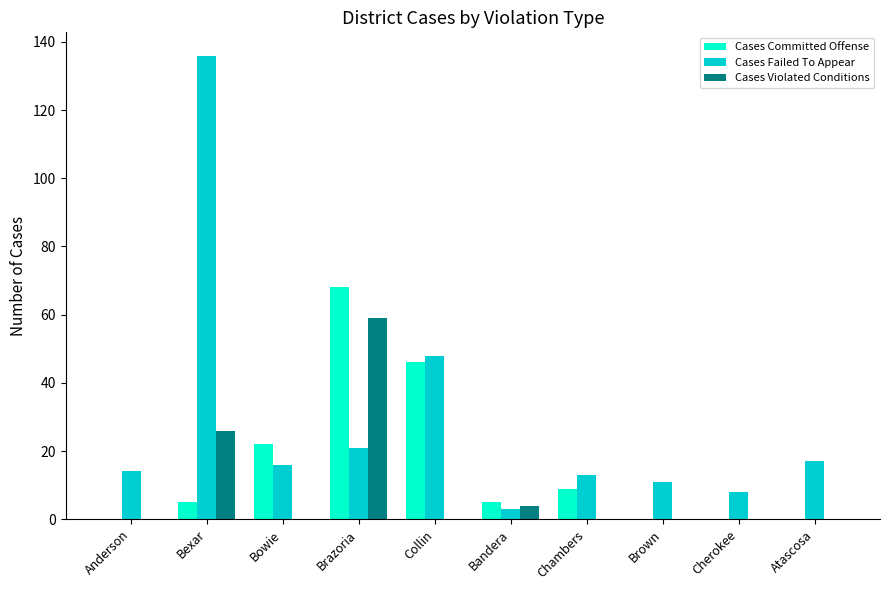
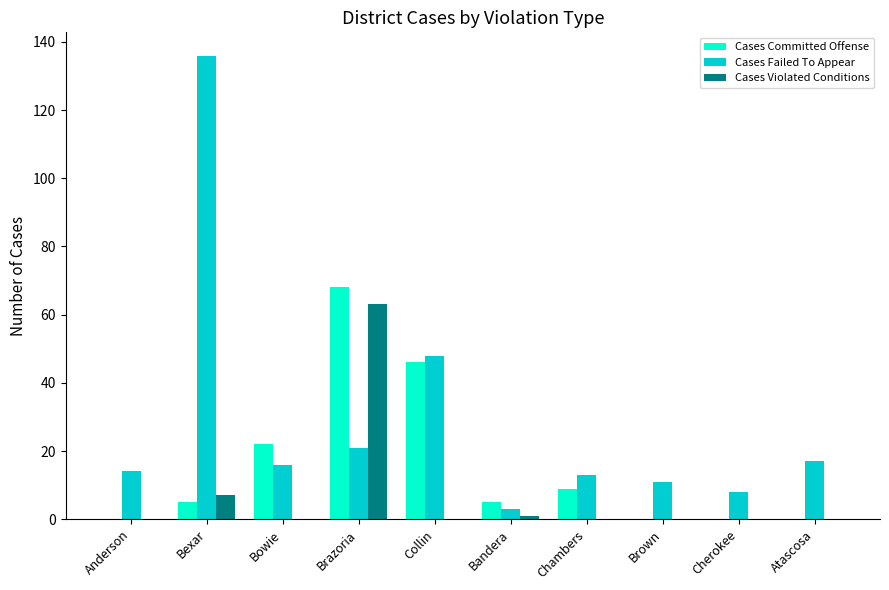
  {
    "Cases Violated Conditions": {
      "Anderson": 0,
-     "Bexar": 26,
+     "Bexar": 7,
      "Bowie": 0,
-     "Brazoria": 59,
+     "Brazoria": 63,
      "Collin": 0,
-     "Bandera": 4,
+     "Bandera": 1,
      "Chambers": 0,
      "Brown": 0,
      "Cherokee": 0,
      "Atascosa": 0
    }
  }
